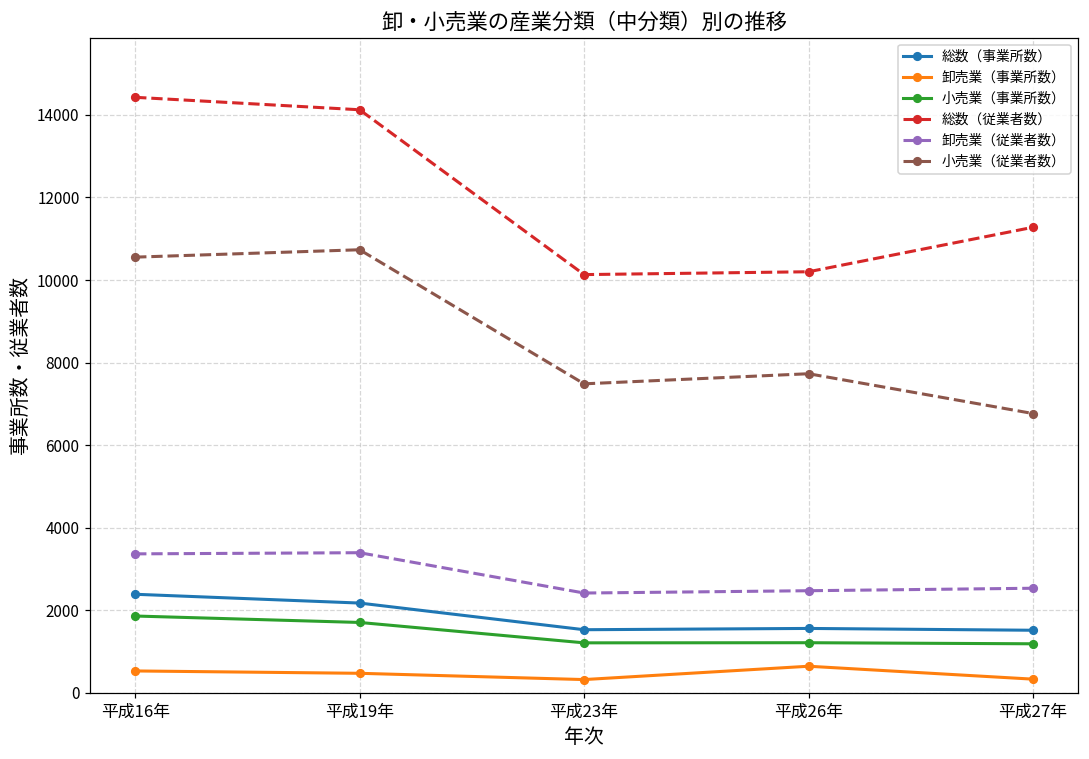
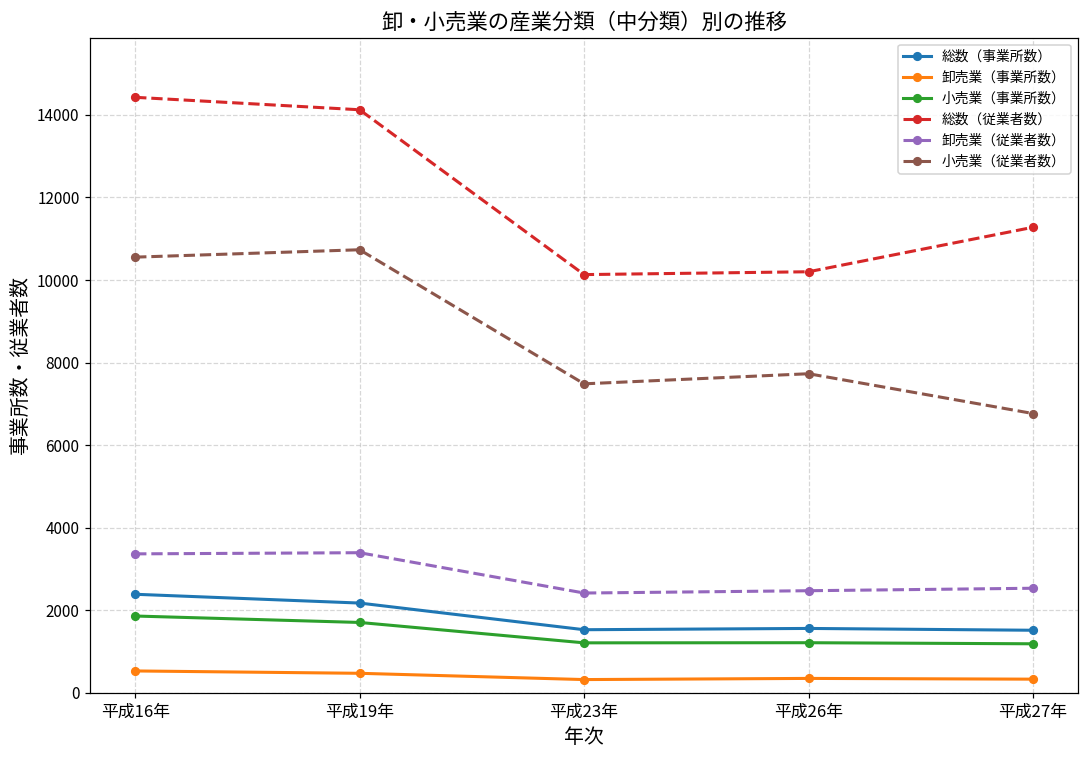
  {
    "総数（事業所数）": {
      "平成16年": 2400,
      "平成19年": 2200,
      "平成23年": 1500,
      "平成26年": 1600,
      "平成27年": 1500
    },
    "卸売業（事業所数）": {
      "平成16年": 500,
      "平成19年": 500,
      "平成23年": 300,
-     "平成26年": 600,
+     "平成26年": 300,
      "平成27年": 300
    },
    "小売業（事業所数）": {
      "平成16年": 1900,
      "平成19年": 1700,
      "平成23年": 1200,
      "平成26年": 1200,
      "平成27年": 1200
    },
    "総数（従業者数）": {
      "平成16年": 14400,
      "平成19年": 14100,
      "平成23年": 10100,
      "平成26年": 10200,
      "平成27年": 11300
    },
    "卸売業（従業者数）": {
      "平成16年": 3400,
      "平成19年": 3400,
      "平成23年": 2400,
      "平成26年": 2500,
      "平成27年": 2500
    },
    "小売業（従業者数）": {
      "平成16年": 10600,
      "平成19年": 10700,
      "平成23年": 7500,
      "平成26年": 7700,
      "平成27年": 6800
    }
  }
